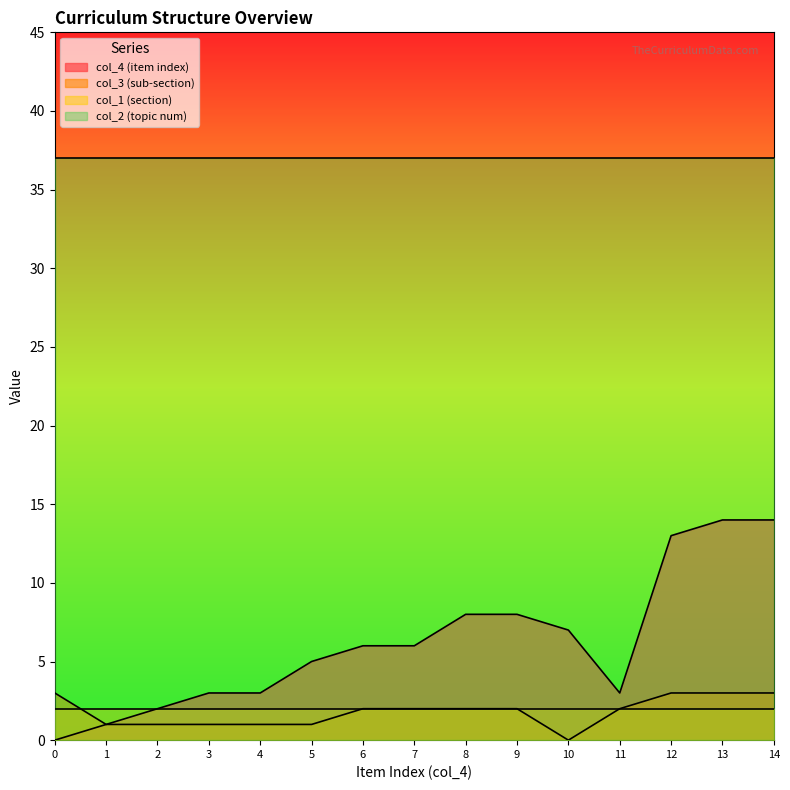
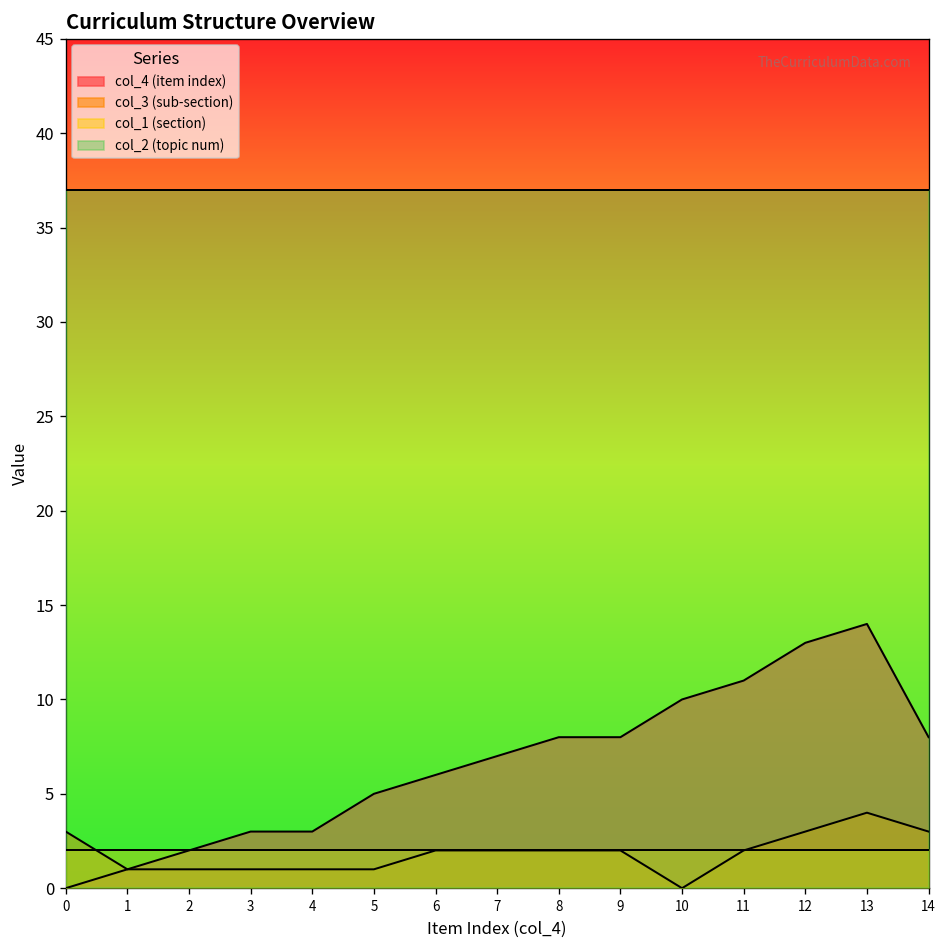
  {
    "col_4 (item index)": {
      "0": 0,
      "3": 3,
      "4": 3,
      "5": 5,
      "6": 6,
-     "7": 6,
+     "7": 7,
      "8": 8,
      "9": 8,
-     "10": 7,
-     "11": 3,
+     "10": 10,
+     "11": 11,
      "12": 13,
      "13": 14,
-     "14": 14
+     "14": 8
    },
    "col_3 (sub-section)": {
      "0": 3,
      "2": 1,
      "3": 1,
      "4": 1,
      "5": 1,
      "10": 0,
      "12": 3,
-     "13": 3,
+     "13": 4,
      "14": 3
    },
    "col_1 (section)": {
      "0": 2,
      "1": 2,
      "3": 2,
      "4": 2,
      "5": 2,
      "10": 2,
      "12": 2,
      "13": 2,
      "14": 2
    },
    "col_2 (topic num)": {
      "0": 37,
      "1": 37,
      "2": 37,
      "3": 37,
      "4": 37,
      "5": 37,
      "6": 37,
      "7": 37,
      "8": 37,
      "9": 37,
      "10": 37,
      "11": 37,
      "12": 37,
      "13": 37,
      "14": 37
    }
  }
